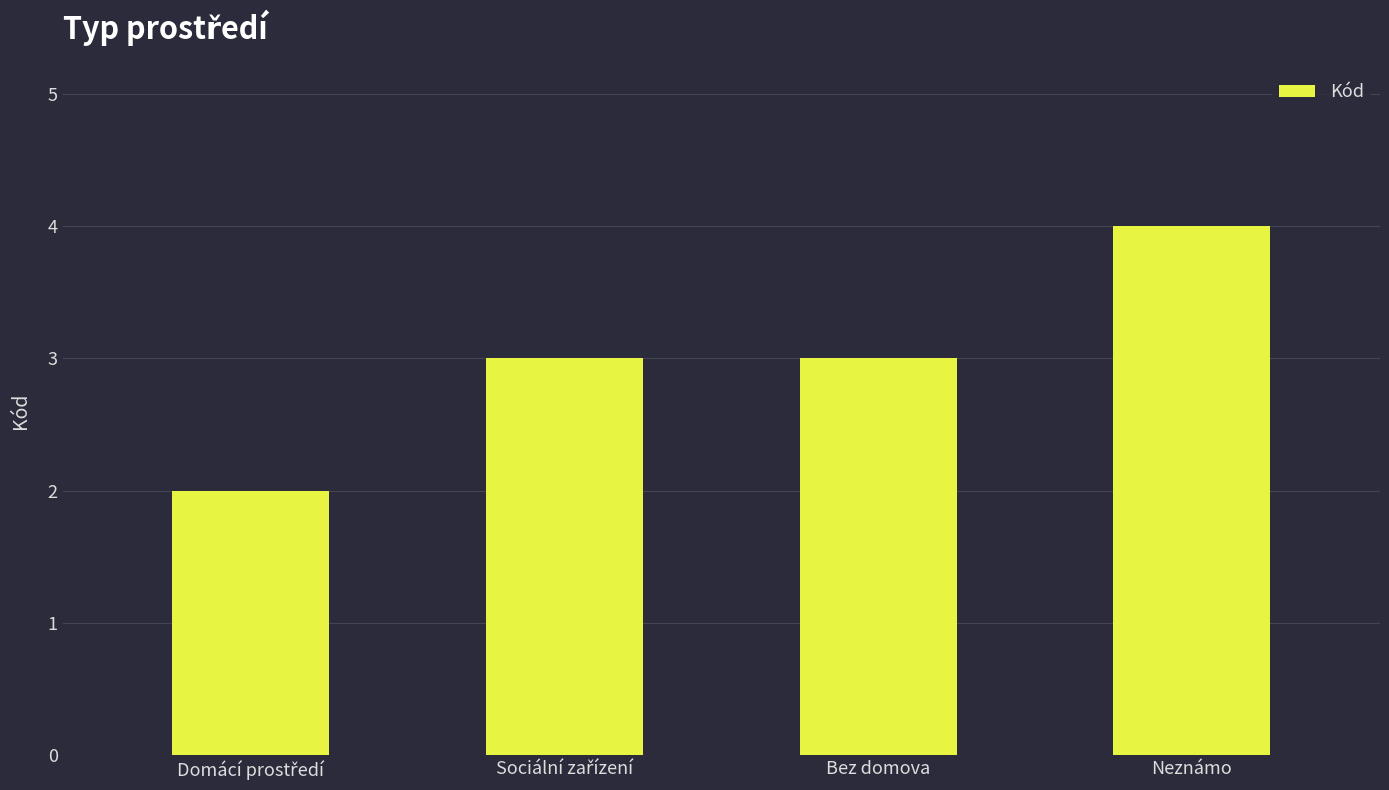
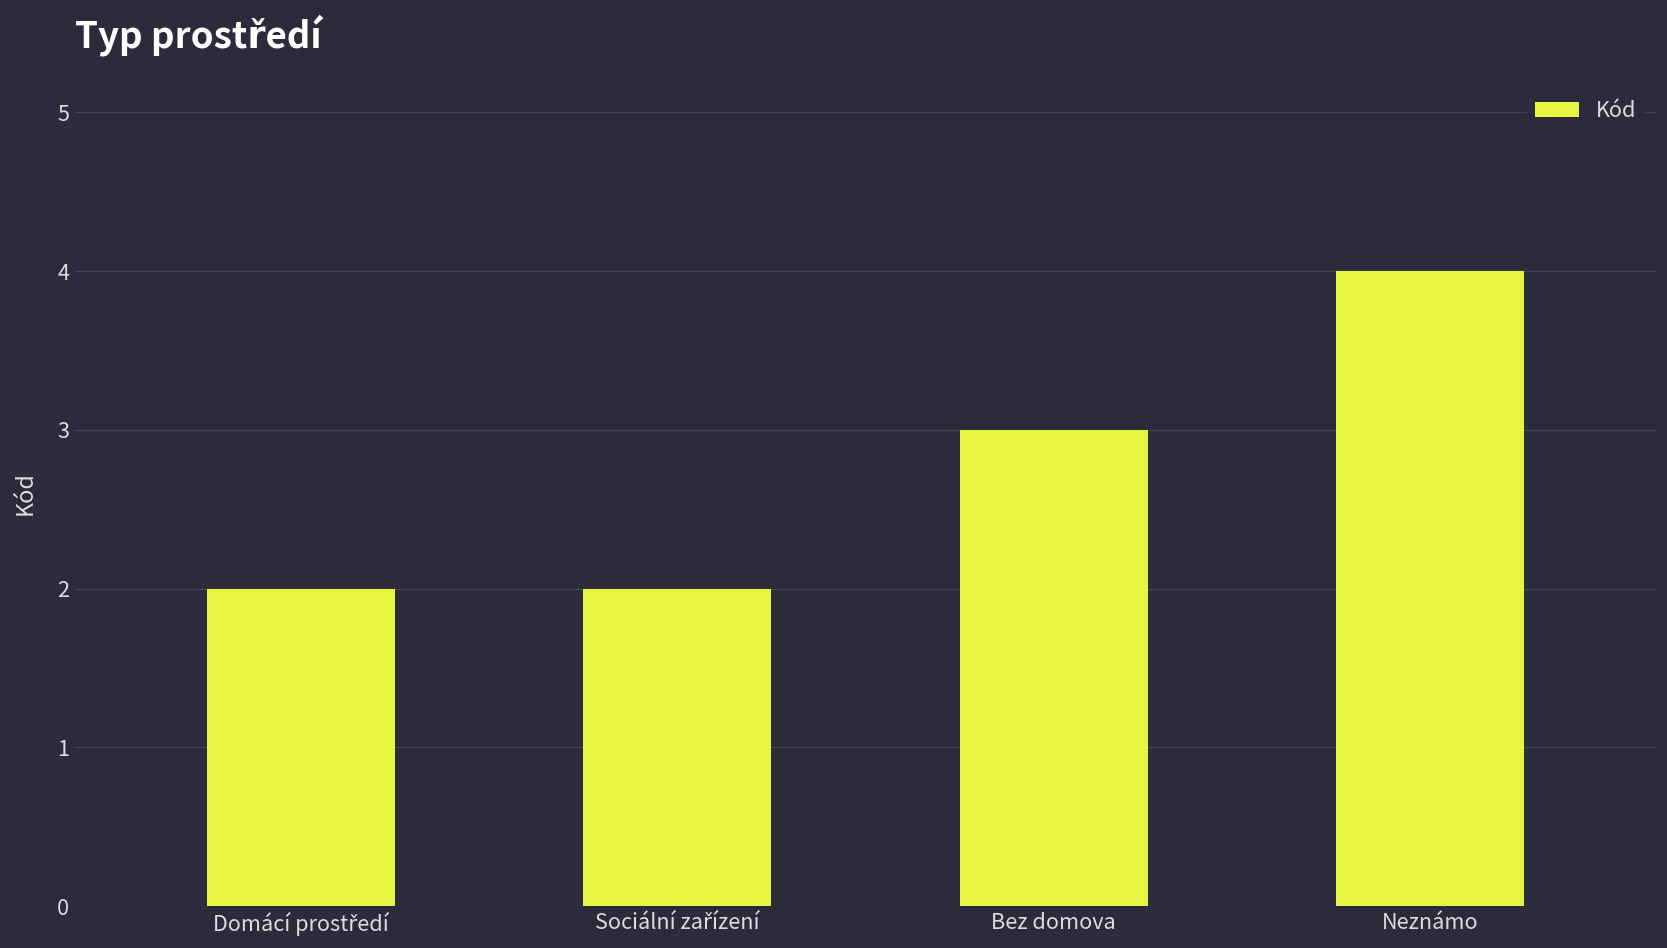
  {
    "Domácí prostředí": 2,
-   "Sociální zařízení": 3,
+   "Sociální zařízení": 2,
    "Bez domova": 3,
    "Neznámo": 4
  }
